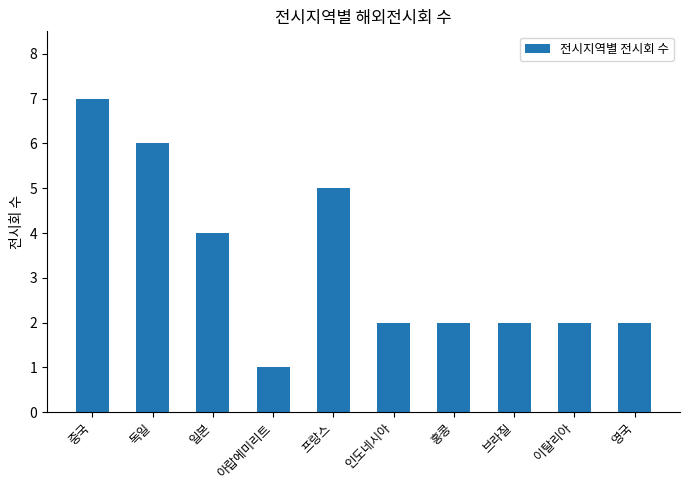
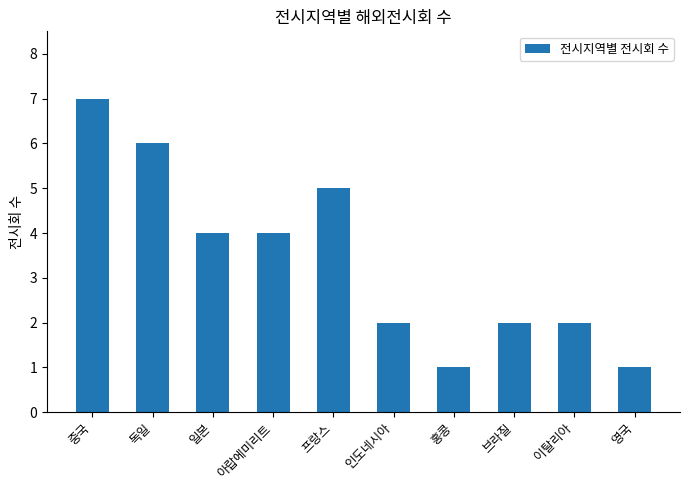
  {
    "중국": 7,
    "독일": 6,
    "일본": 4,
-   "아랍에미리트": 1,
+   "아랍에미리트": 4,
    "프랑스": 5,
    "인도네시아": 2,
-   "홍콩": 2,
+   "홍콩": 1,
    "브라질": 2,
    "이탈리아": 2,
-   "영국": 2
+   "영국": 1
  }
